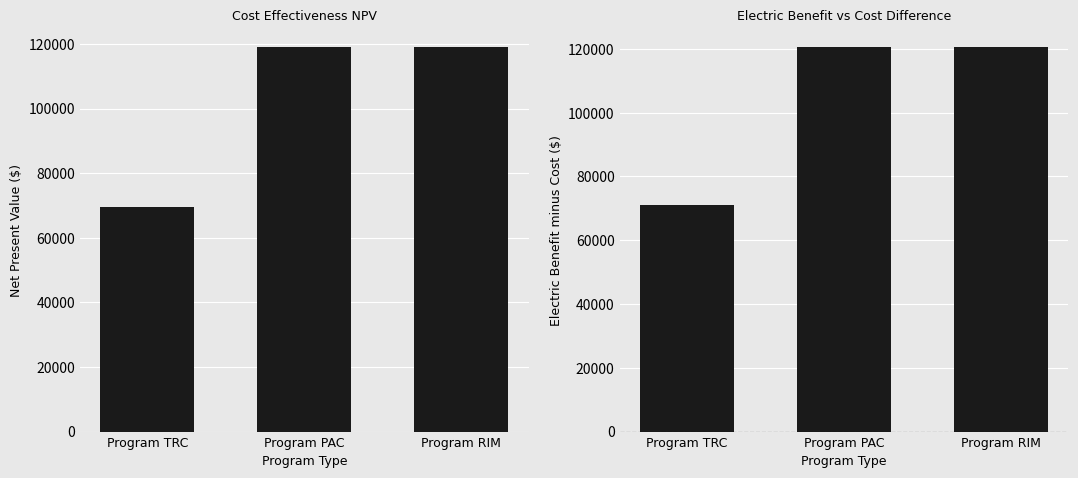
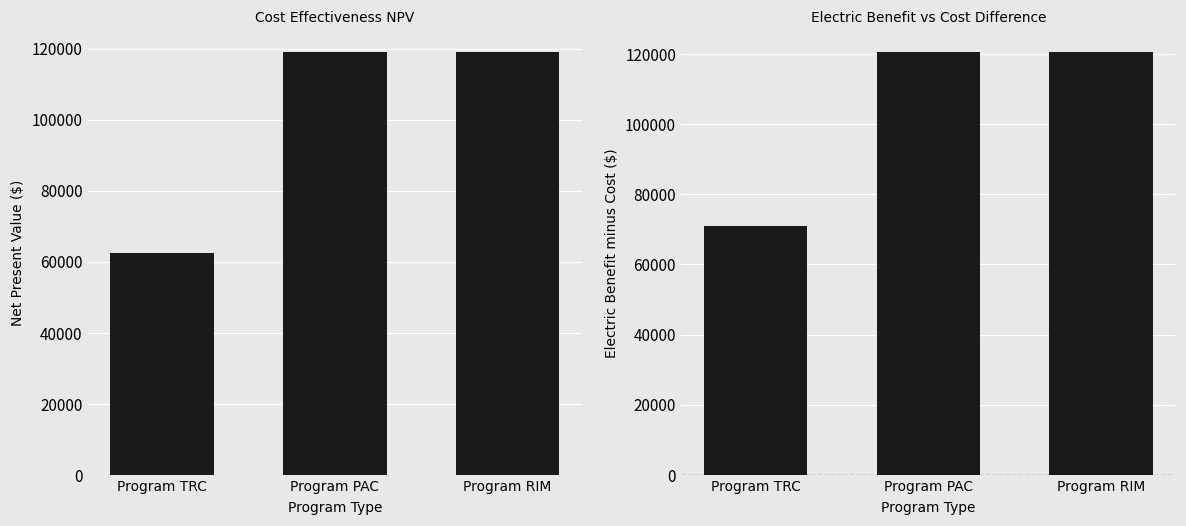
  {
    "Cost Effectiveness NPV": {
-     "Program TRC": 70000,
+     "Program TRC": 63000,
      "Program PAC": 119000,
      "Program RIM": 119000
    },
    "Electric Benefit vs Cost Difference": {
      "Program TRC": 71000,
      "Program PAC": 121000,
      "Program RIM": 121000
    }
  }
